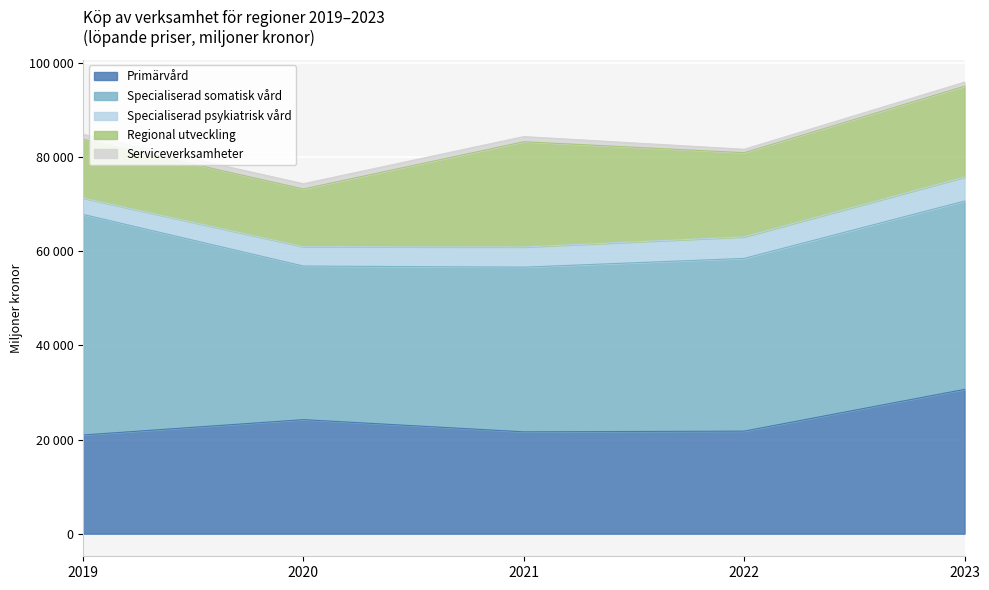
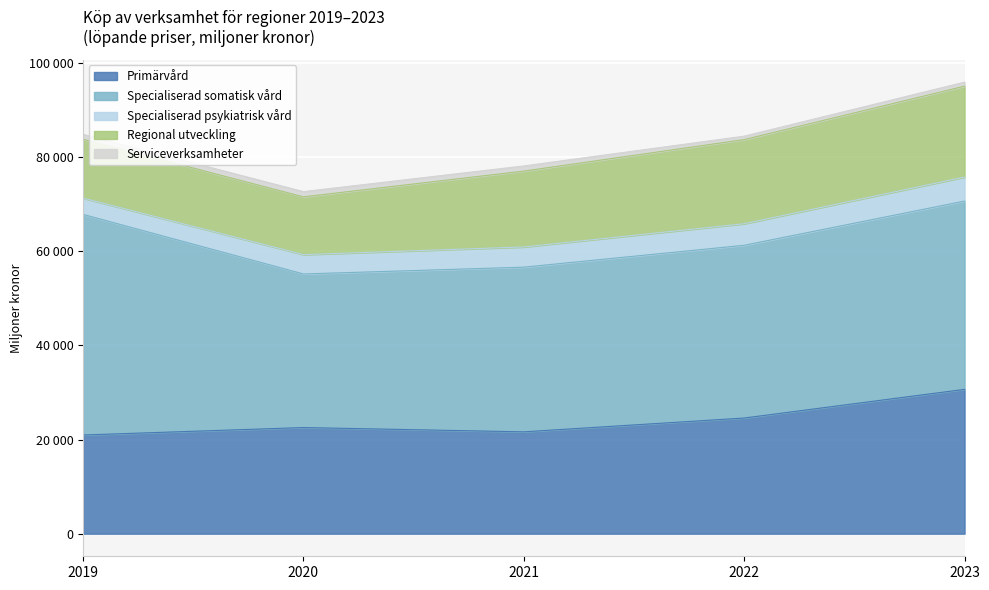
  {
    "Primärvård": {
      "2019": 21000,
-     "2020": 24000,
+     "2020": 23000,
      "2021": 22000,
-     "2022": 22000,
+     "2022": 25000,
      "2023": 31000
    },
    "Specialiserad somatisk vård": {
      "2019": 47000,
      "2020": 33000,
      "2021": 35000,
      "2022": 37000,
      "2023": 40000
    },
    "Regional utveckling": {
      "2019": 12000,
      "2020": 12000,
-     "2021": 22000,
+     "2021": 16000,
      "2022": 18000,
      "2023": 19000
    }
  }
